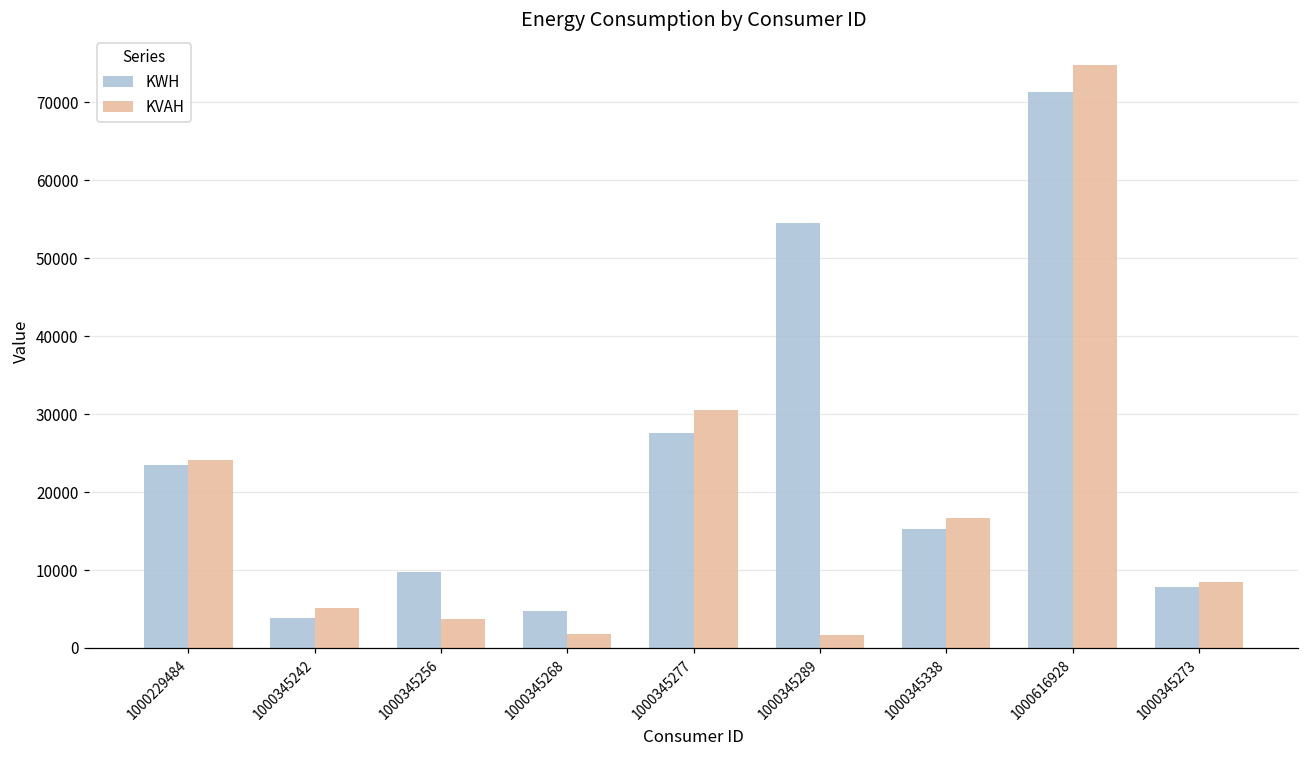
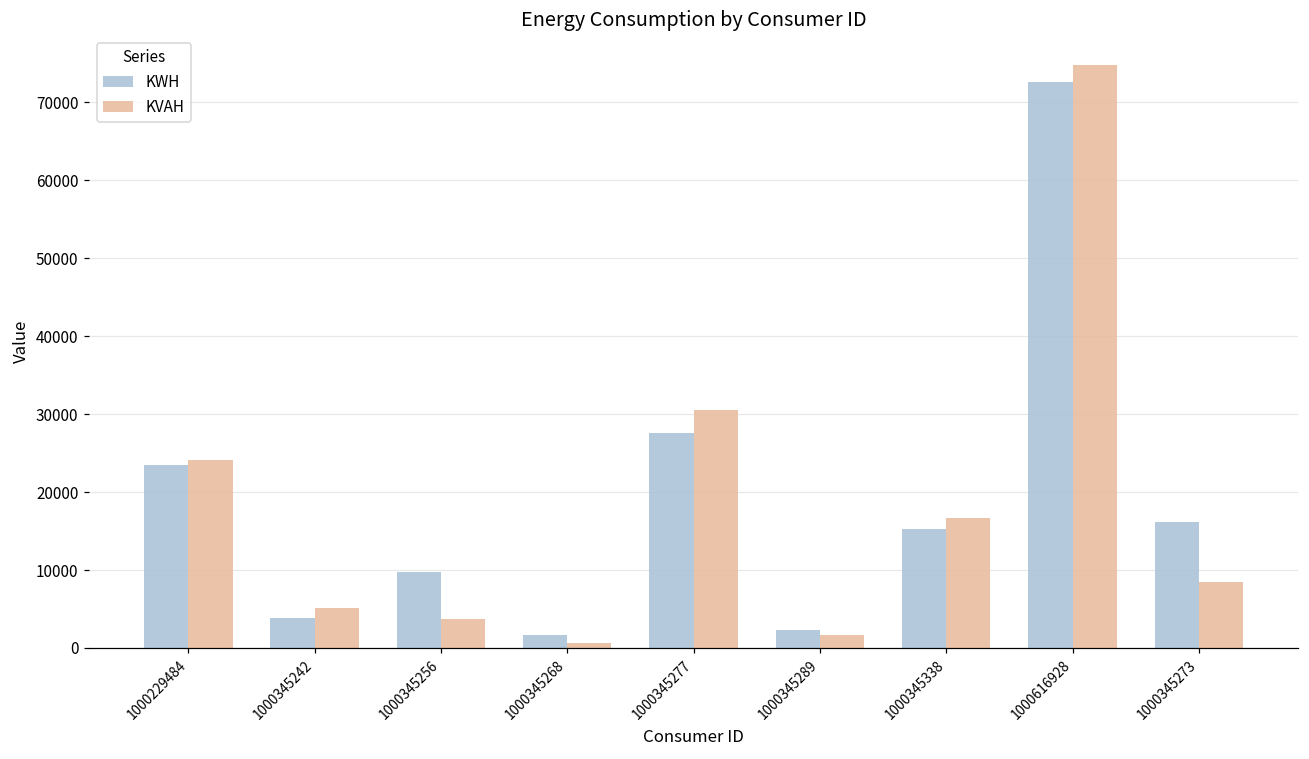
  {
    "KWH": {
      "1000229484": 24000,
      "1000345242": 4000,
      "1000345256": 10000,
-     "1000345268": 5000,
+     "1000345268": 2000,
      "1000345277": 28000,
-     "1000345289": 55000,
+     "1000345289": 2000,
      "1000345338": 15000,
-     "1000616928": 71000,
-     "1000345273": 8000
+     "1000616928": 73000,
+     "1000345273": 16000
    },
    "KVAH": {
      "1000229484": 24000,
      "1000345242": 5000,
      "1000345256": 4000,
-     "1000345268": 2000,
+     "1000345268": 1000,
      "1000345277": 31000,
      "1000345289": 2000,
      "1000345338": 17000,
      "1000616928": 75000,
      "1000345273": 8000
    }
  }
